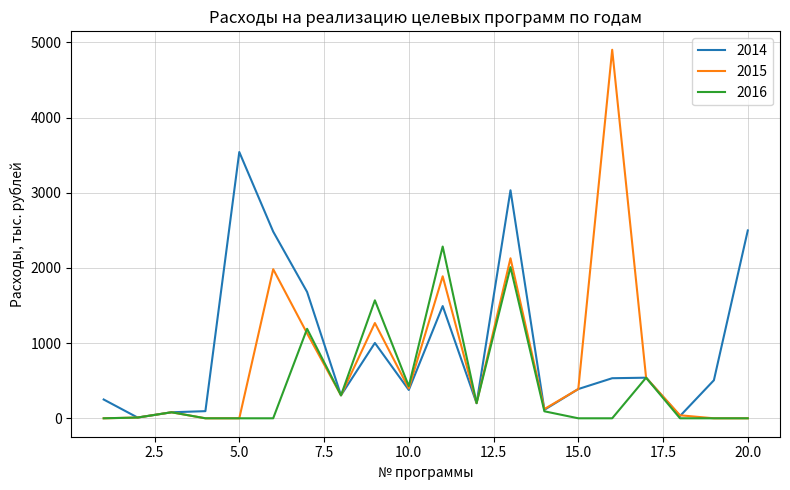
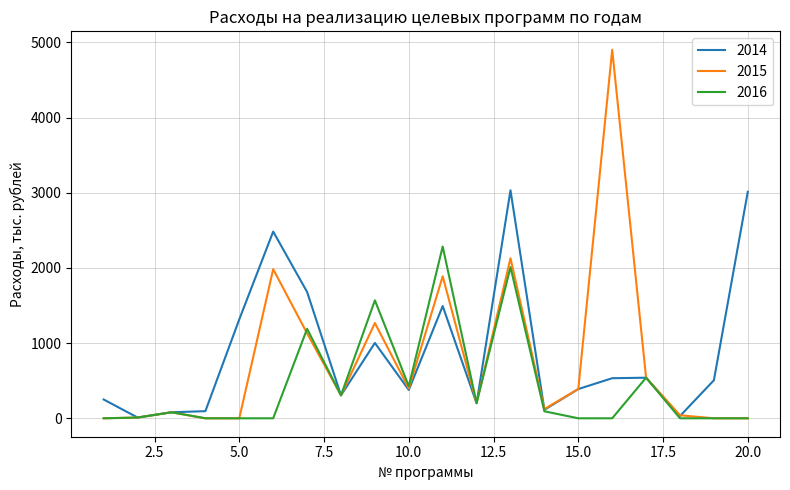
  {
    "2014": {
-     "5.0": 3500,
-     "20.0": 2500
+     "5.0": 1300,
+     "20.0": 3000
    },
    "2016": {
      "15.0": 0
    }
  }
